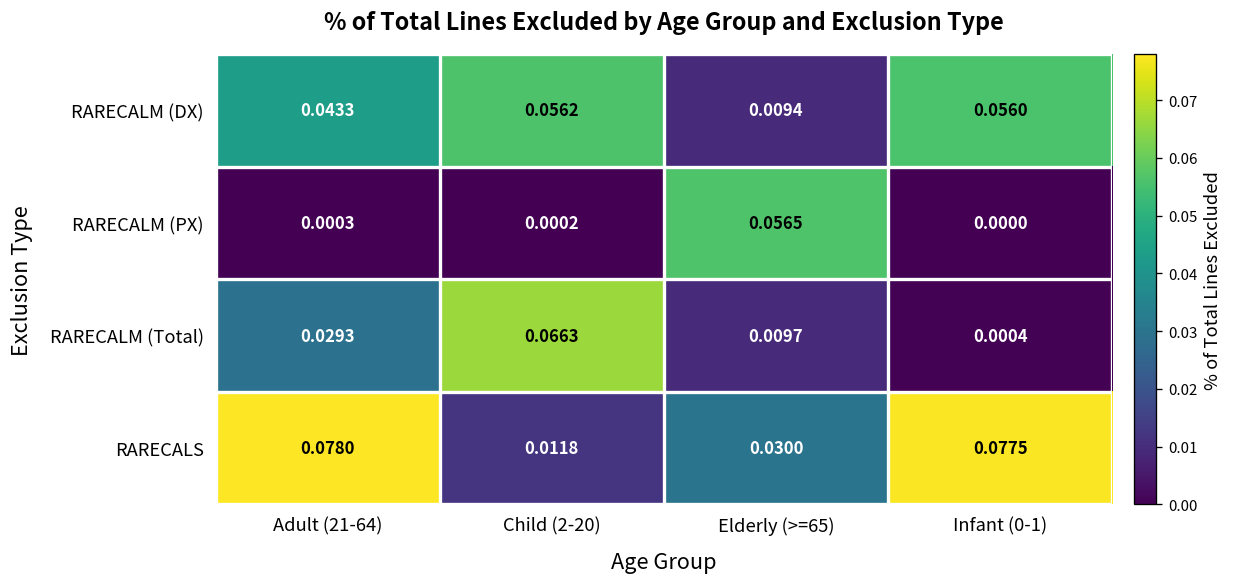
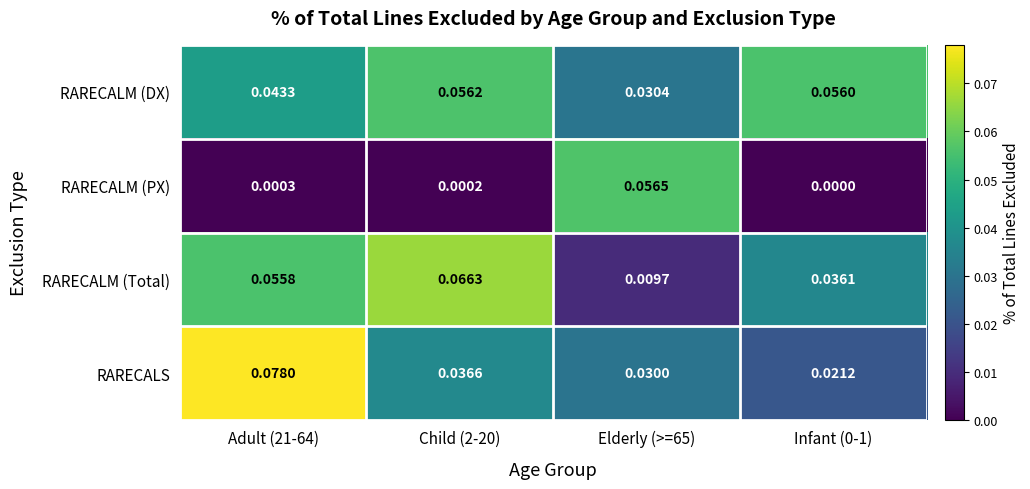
  {
    "RARECALM (DX)": {
      "Adult (21-64)": 0.0433,
      "Child (2-20)": 0.0562,
-     "Elderly (>=65)": 0.0094,
+     "Elderly (>=65)": 0.0304,
      "Infant (0-1)": 0.0560
    },
    "RARECALM (PX)": {
      "Adult (21-64)": 0.0003,
      "Child (2-20)": 0.0002,
      "Elderly (>=65)": 0.0565,
      "Infant (0-1)": 0.0000
    },
    "RARECALM (Total)": {
-     "Adult (21-64)": 0.0293,
+     "Adult (21-64)": 0.0558,
      "Child (2-20)": 0.0663,
      "Elderly (>=65)": 0.0097,
-     "Infant (0-1)": 0.0004
+     "Infant (0-1)": 0.0361
    },
    "RARECALS": {
      "Adult (21-64)": 0.0780,
-     "Child (2-20)": 0.0118,
+     "Child (2-20)": 0.0366,
      "Elderly (>=65)": 0.0300,
-     "Infant (0-1)": 0.0775
+     "Infant (0-1)": 0.0212
    }
  }
